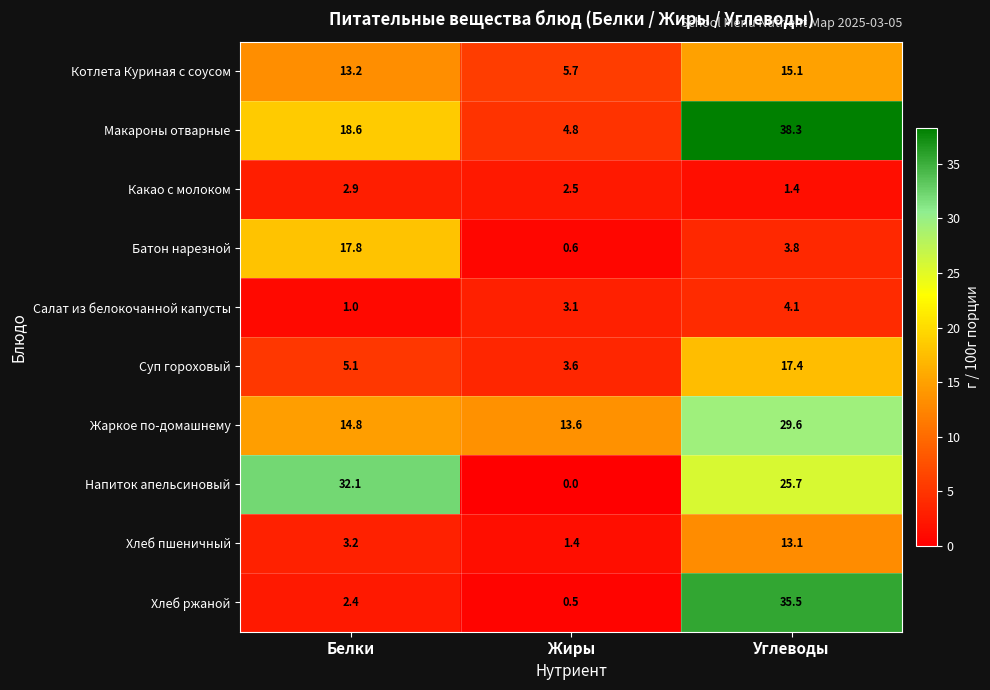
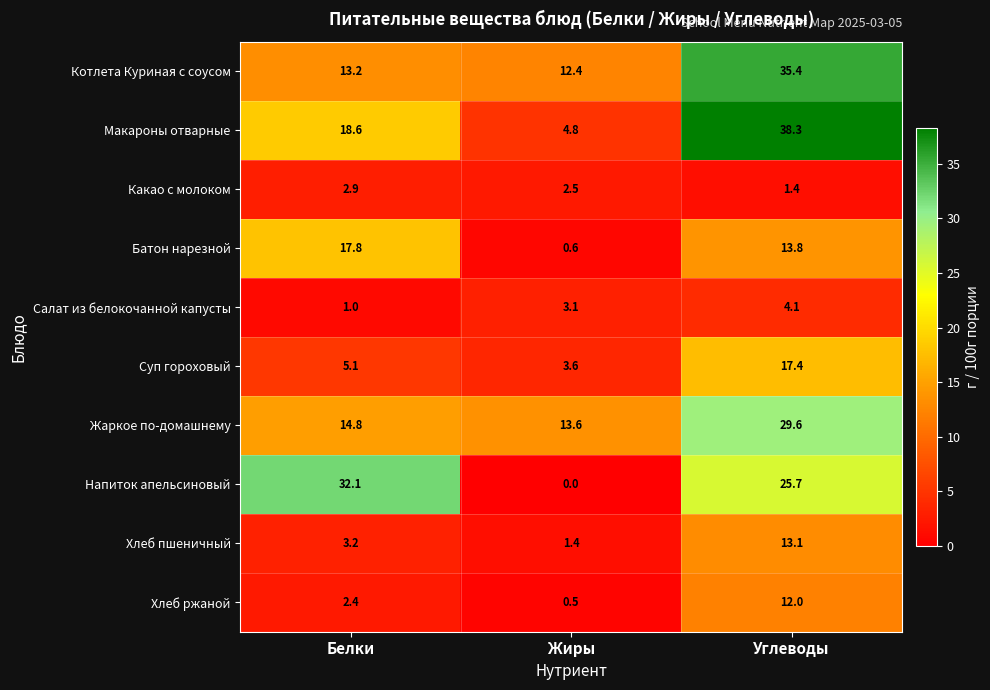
  {
    "Котлета Куриная с соусом": {
      "Белки": 13.2,
-     "Жиры": 5.7,
-     "Углеводы": 15.1
+     "Жиры": 12.4,
+     "Углеводы": 35.4
    },
    "Макароны отварные": {
      "Белки": 18.6,
      "Жиры": 4.8,
      "Углеводы": 38.3
    },
    "Какао с молоком": {
      "Белки": 2.9,
      "Жиры": 2.5,
      "Углеводы": 1.4
    },
    "Батон нарезной": {
      "Белки": 17.8,
      "Жиры": 0.6,
-     "Углеводы": 3.8
+     "Углеводы": 13.8
    },
    "Салат из белокочанной капусты": {
      "Белки": 1.0,
      "Жиры": 3.1,
      "Углеводы": 4.1
    },
    "Суп гороховый": {
      "Белки": 5.1,
      "Жиры": 3.6,
      "Углеводы": 17.4
    },
    "Жаркое по-домашнему": {
      "Белки": 14.8,
      "Жиры": 13.6,
      "Углеводы": 29.6
    },
    "Напиток апельсиновый": {
      "Белки": 32.1,
      "Жиры": 0.0,
      "Углеводы": 25.7
    },
    "Хлеб пшеничный": {
      "Белки": 3.2,
      "Жиры": 1.4,
      "Углеводы": 13.1
    },
    "Хлеб ржаной": {
      "Белки": 2.4,
      "Жиры": 0.5,
-     "Углеводы": 35.5
+     "Углеводы": 12.0
    }
  }
